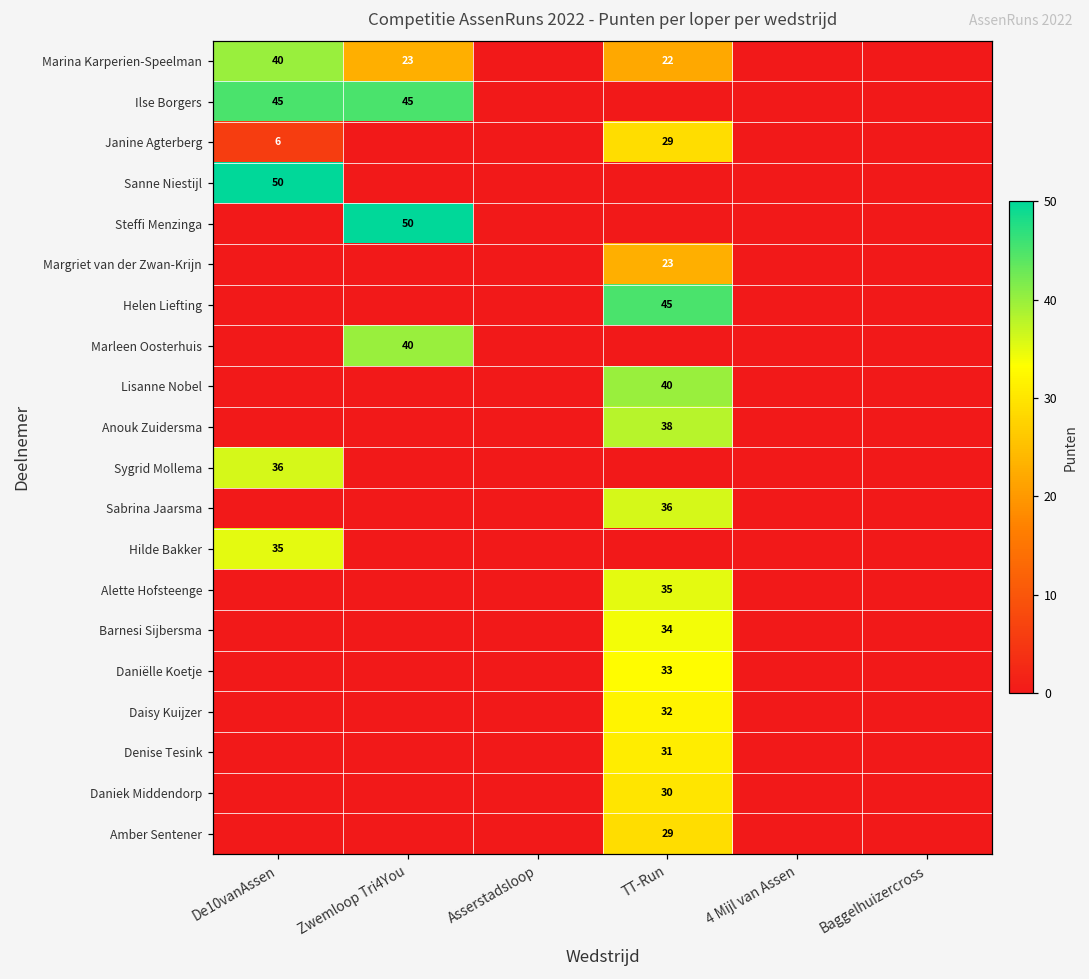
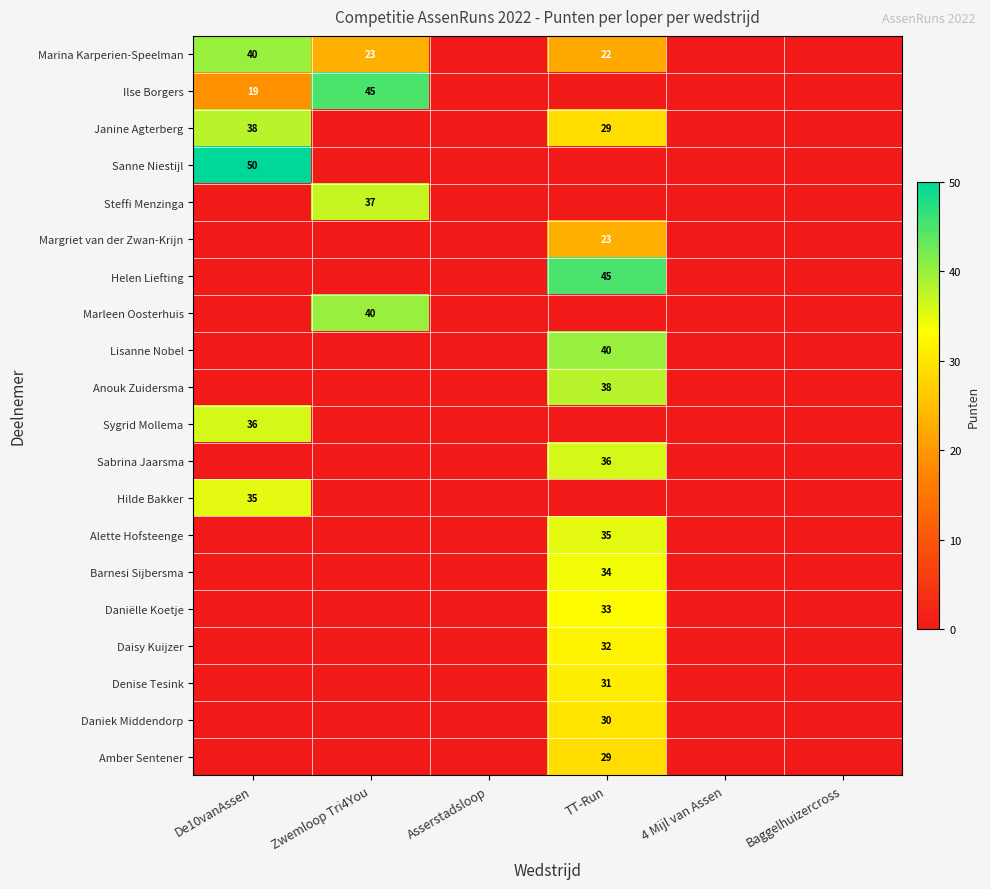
  {
    "Marina Karperien-Speelman": {
      "De10vanAssen": 40,
      "Zwemloop Tri4You": 23,
      "TT-Run": 22
    },
    "Ilse Borgers": {
-     "De10vanAssen": 45,
+     "De10vanAssen": 19,
      "Zwemloop Tri4You": 45
    },
    "Janine Agterberg": {
-     "De10vanAssen": 6,
+     "De10vanAssen": 38,
      "TT-Run": 29
    },
    "Sanne Niestijl": {
      "De10vanAssen": 50
    },
    "Steffi Menzinga": {
-     "Zwemloop Tri4You": 50
+     "Zwemloop Tri4You": 37
    },
    "Margriet van der Zwan-Krijn": {
      "TT-Run": 23
    },
    "Helen Liefting": {
      "TT-Run": 45
    },
    "Marleen Oosterhuis": {
      "Zwemloop Tri4You": 40
    },
    "Lisanne Nobel": {
      "TT-Run": 40
    },
    "Anouk Zuidersma": {
      "TT-Run": 38
    },
    "Sygrid Mollema": {
      "De10vanAssen": 36
    },
    "Sabrina Jaarsma": {
      "TT-Run": 36
    },
    "Hilde Bakker": {
      "De10vanAssen": 35
    },
    "Alette Hofsteenge": {
      "TT-Run": 35
    },
    "Barnesi Sijbersma": {
      "TT-Run": 34
    },
    "Daniëlle Koetje": {
      "TT-Run": 33
    },
    "Daisy Kuijzer": {
      "TT-Run": 32
    },
    "Denise Tesink": {
      "TT-Run": 31
    },
    "Daniek Middendorp": {
      "TT-Run": 30
    },
    "Amber Sentener": {
      "TT-Run": 29
    }
  }
